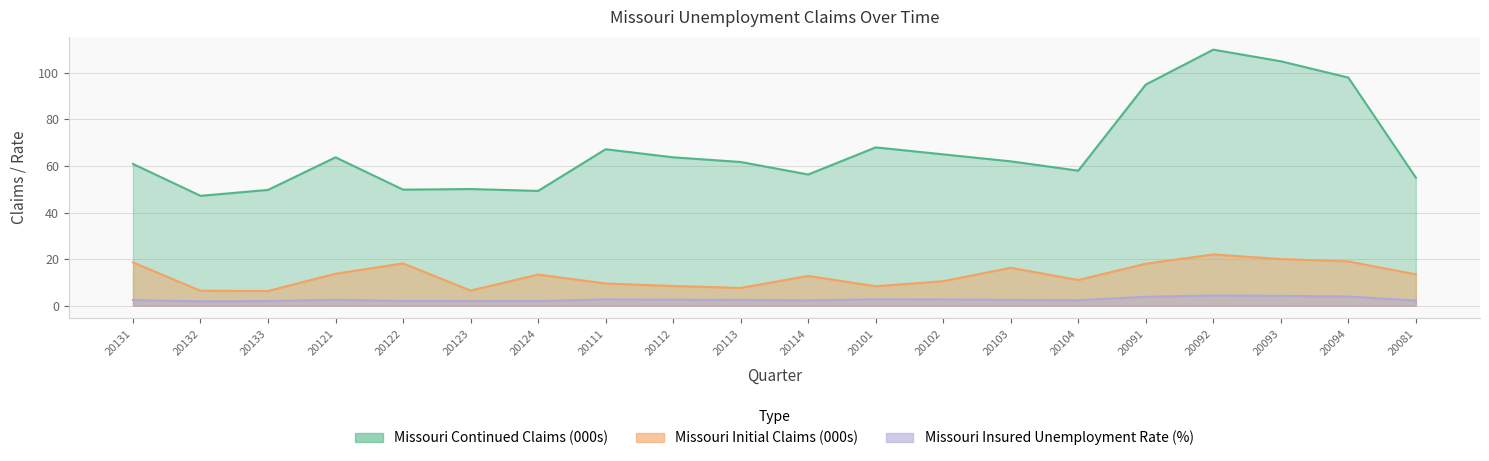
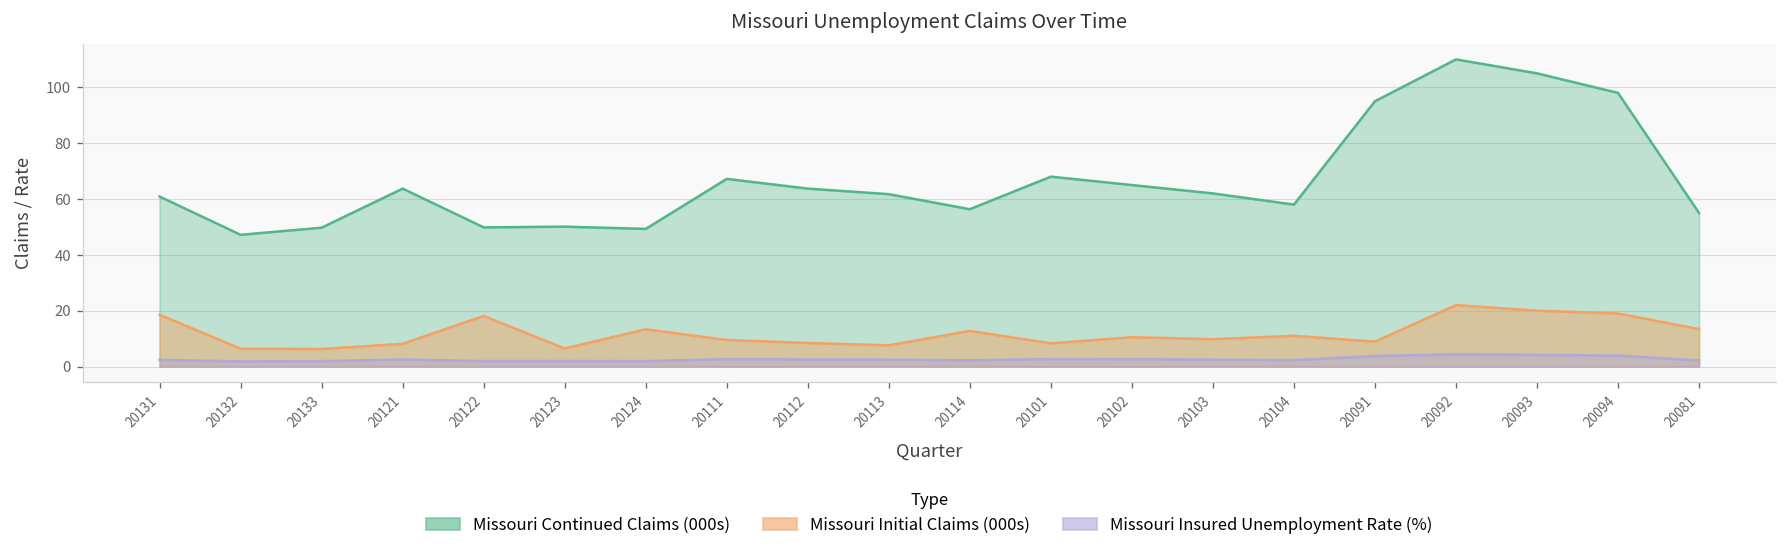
  {
    "Missouri Initial Claims (000s)": {
      "20131": 19,
      "20132": 6,
      "20133": 6,
-     "20121": 14,
+     "20121": 8,
      "20122": 18,
      "20123": 6,
      "20124": 13,
      "20111": 10,
      "20112": 8,
      "20113": 8,
      "20114": 13,
      "20101": 8,
      "20102": 11,
-     "20103": 16,
+     "20103": 10,
      "20104": 11,
-     "20091": 18,
+     "20091": 9,
      "20092": 22,
      "20093": 20,
      "20094": 19,
      "20081": 13
    }
  }
